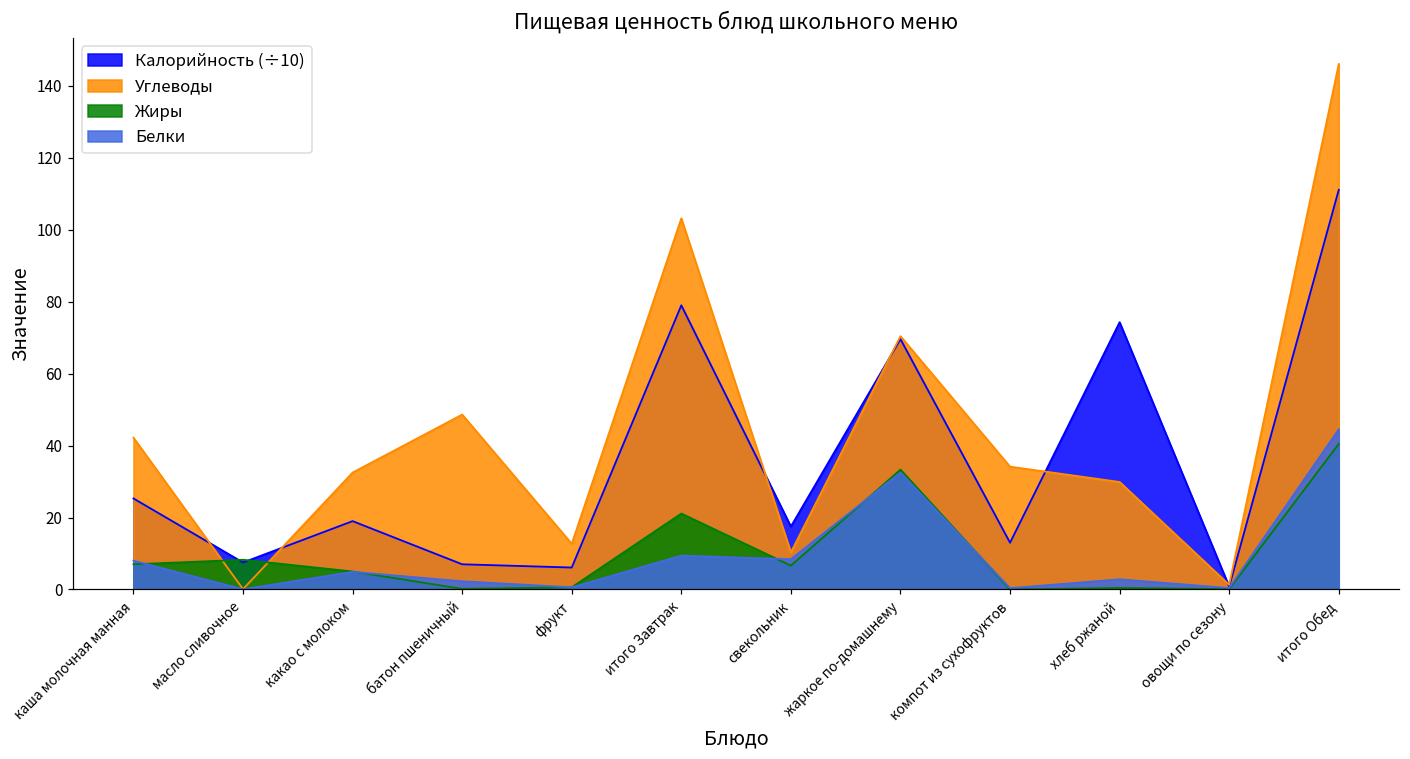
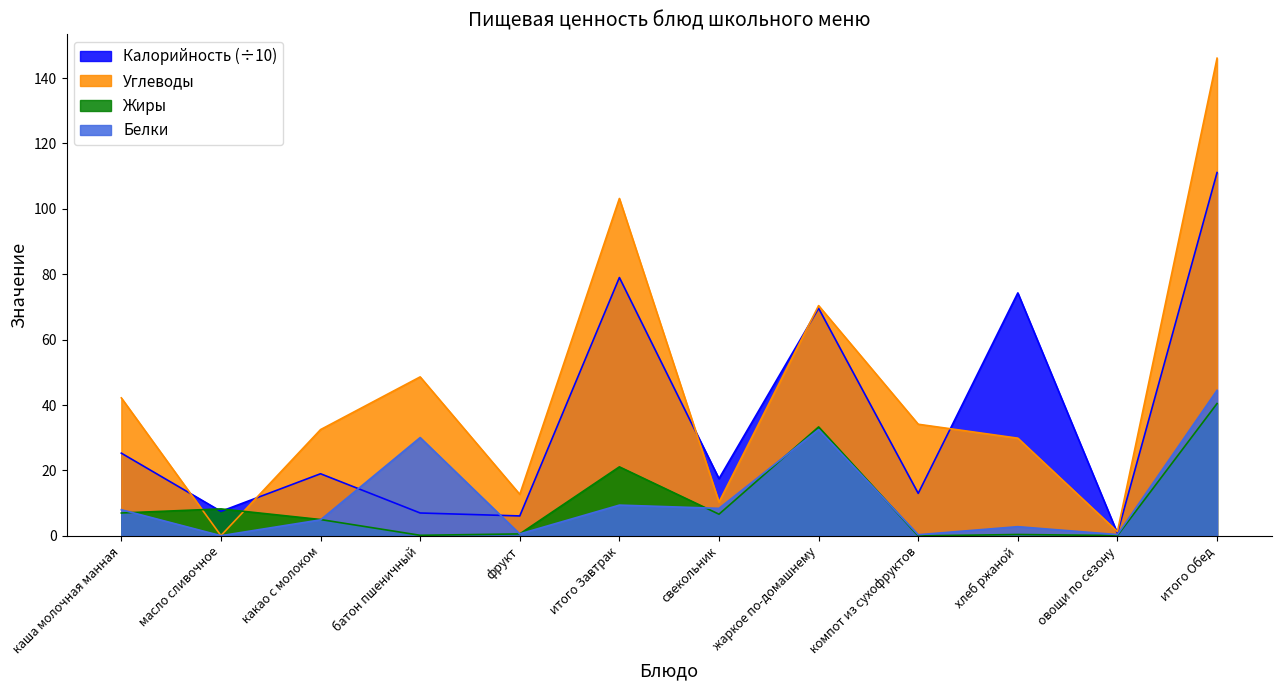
  {
    "Калорийность (÷10)": {
      "каша молочная манная": 25,
      "какао с молоком": 19,
      "батон пшеничный": 7,
      "фрукт": 6,
      "итого Завтрак": 79,
      "свекольник": 18,
      "жаркое по-домашнему": 70,
      "компот из сухофруктов": 13,
      "хлеб ржаной": 74,
      "итого Обед": 111
    },
    "Углеводы": {
      "каша молочная манная": 42,
      "какао с молоком": 33,
      "батон пшеничный": 49,
      "фрукт": 13,
      "итого Завтрак": 103,
      "свекольник": 10,
      "жаркое по-домашнему": 70,
      "компот из сухофруктов": 34,
      "хлеб ржаной": 30,
      "итого Обед": 146
    },
    "Жиры": {
      "каша молочная манная": 7,
      "батон пшеничный": 0,
      "итого Завтрак": 21,
      "свекольник": 7,
      "жаркое по-домашнему": 33,
      "хлеб ржаной": 0,
      "итого Обед": 40
    },
    "Белки": {
      "каша молочная манная": 8,
-     "батон пшеничный": 2,
+     "батон пшеничный": 30,
      "итого Завтрак": 9,
      "свекольник": 8,
      "жаркое по-домашнему": 33,
      "хлеб ржаной": 3,
      "итого Обед": 45
    }
  }
